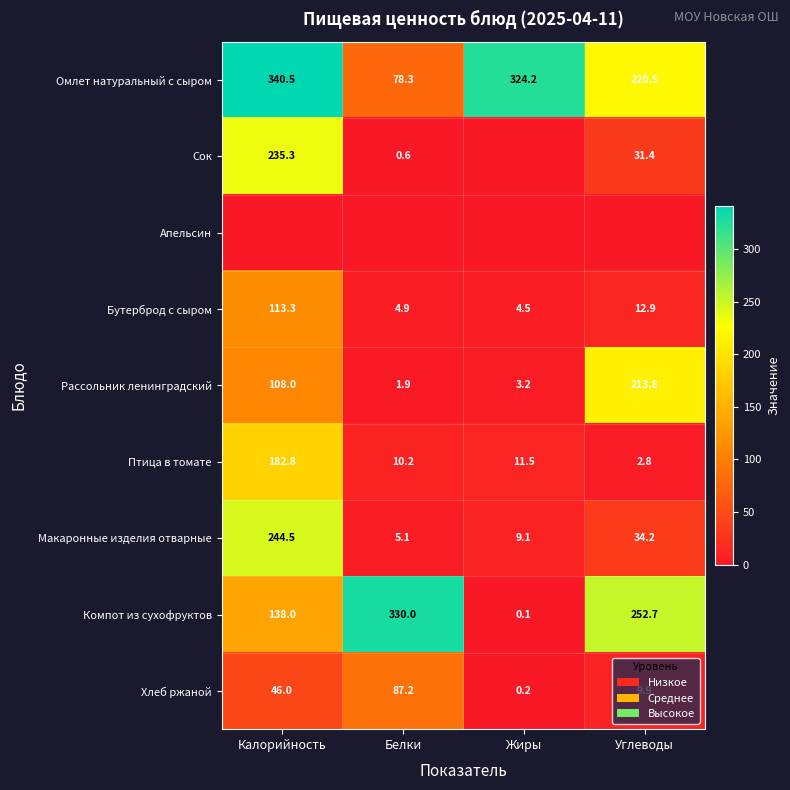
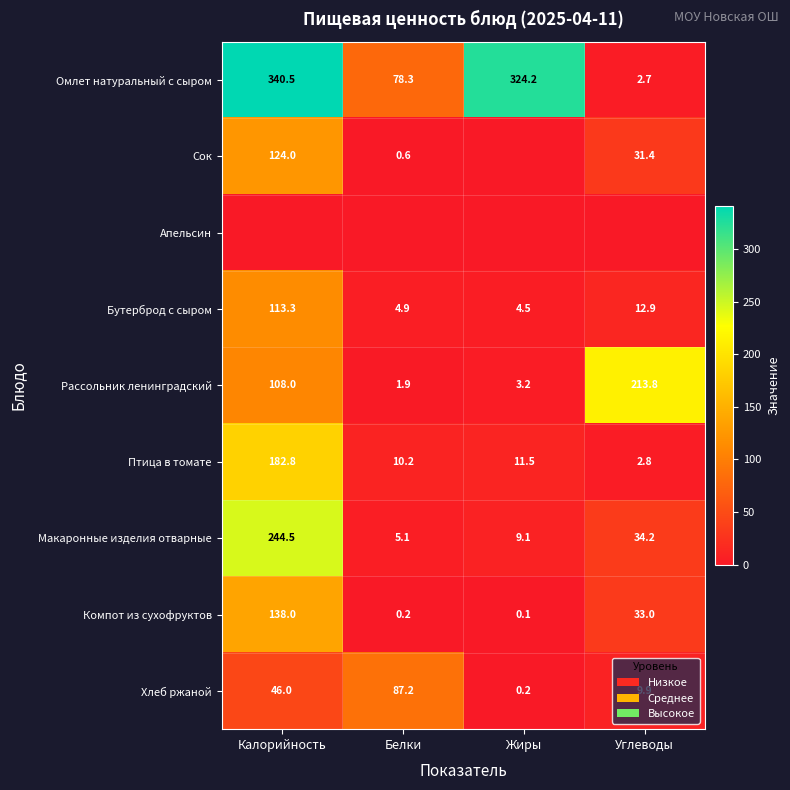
  {
    "Омлет натуральный с сыром": {
      "Калорийность": 340.5,
      "Белки": 78.3,
      "Жиры": 324.2,
-     "Углеводы": 220.5
+     "Углеводы": 2.7
    },
    "Сок": {
-     "Калорийность": 235.3,
+     "Калорийность": 124.0,
      "Белки": 0.6,
      "Углеводы": 31.4
    },
    "Бутерброд с сыром": {
      "Калорийность": 113.3,
      "Белки": 4.9,
      "Жиры": 4.5,
      "Углеводы": 12.9
    },
    "Рассольник ленинградский": {
      "Калорийность": 108.0,
      "Белки": 1.9,
      "Жиры": 3.2,
      "Углеводы": 213.8
    },
    "Птица в томате": {
      "Калорийность": 182.8,
      "Белки": 10.2,
      "Жиры": 11.5,
      "Углеводы": 2.8
    },
    "Макаронные изделия отварные": {
      "Калорийность": 244.5,
      "Белки": 5.1,
      "Жиры": 9.1,
      "Углеводы": 34.2
    },
    "Компот из сухофруктов": {
      "Калорийность": 138.0,
-     "Белки": 330.0,
+     "Белки": 0.2,
      "Жиры": 0.1,
-     "Углеводы": 252.7
+     "Углеводы": 33.0
    },
    "Хлеб ржаной": {
      "Калорийность": 46.0,
      "Белки": 87.2,
      "Жиры": 0.2
    }
  }
